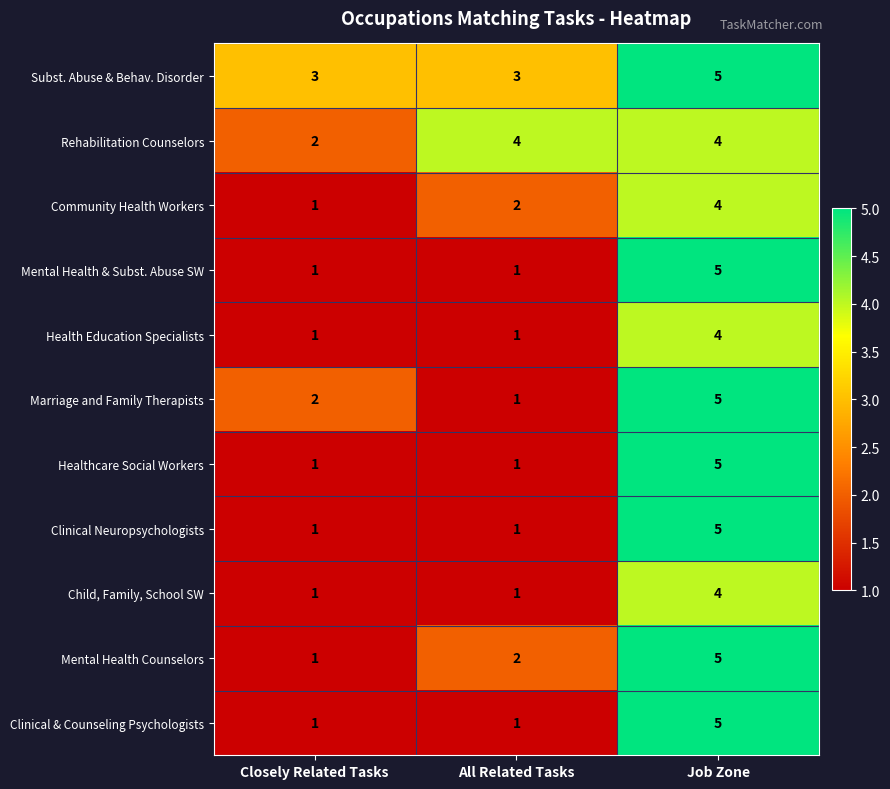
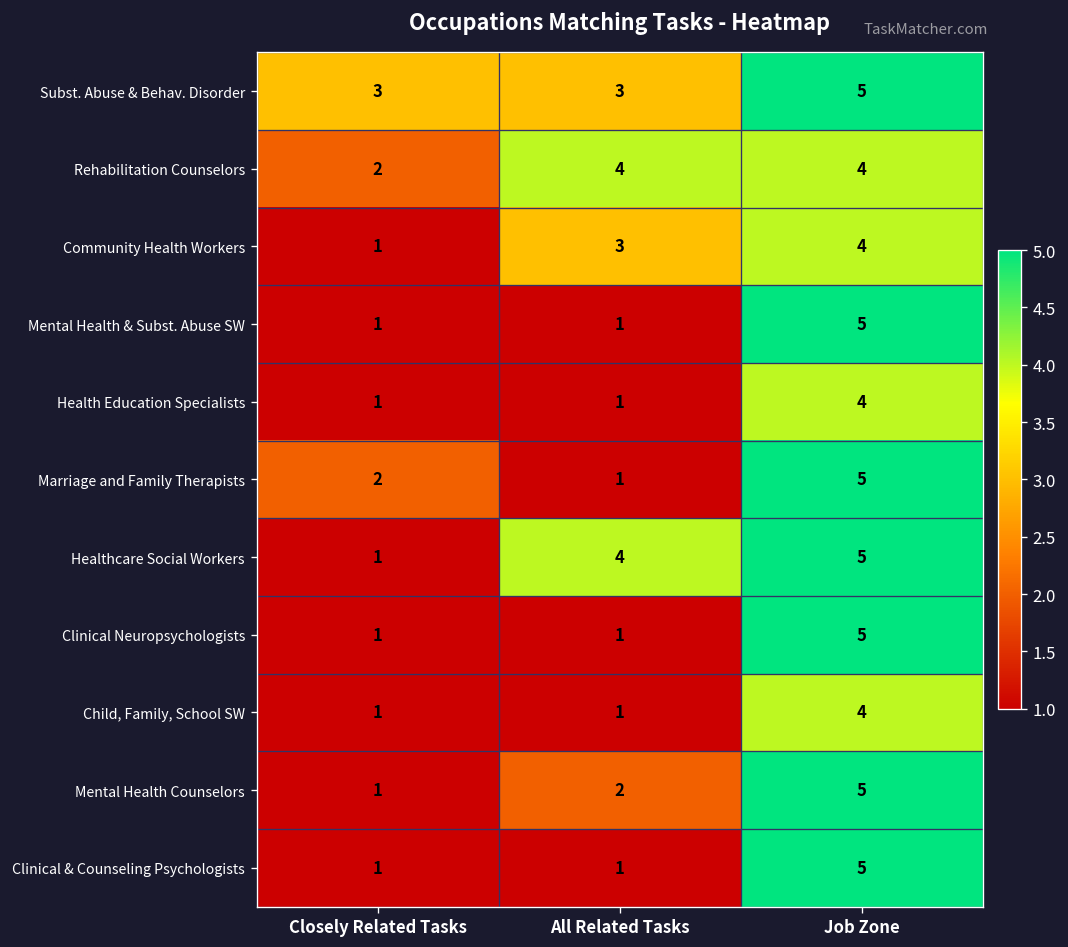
  {
    "Subst. Abuse & Behav. Disorder": {
      "Closely Related Tasks": 3,
      "All Related Tasks": 3,
      "Job Zone": 5
    },
    "Rehabilitation Counselors": {
      "Closely Related Tasks": 2,
      "All Related Tasks": 4,
      "Job Zone": 4
    },
    "Community Health Workers": {
      "Closely Related Tasks": 1,
-     "All Related Tasks": 2,
+     "All Related Tasks": 3,
      "Job Zone": 4
    },
    "Mental Health & Subst. Abuse SW": {
      "Closely Related Tasks": 1,
      "All Related Tasks": 1,
      "Job Zone": 5
    },
    "Health Education Specialists": {
      "Closely Related Tasks": 1,
      "All Related Tasks": 1,
      "Job Zone": 4
    },
    "Marriage and Family Therapists": {
      "Closely Related Tasks": 2,
      "All Related Tasks": 1,
      "Job Zone": 5
    },
    "Healthcare Social Workers": {
      "Closely Related Tasks": 1,
-     "All Related Tasks": 1,
+     "All Related Tasks": 4,
      "Job Zone": 5
    },
    "Clinical Neuropsychologists": {
      "Closely Related Tasks": 1,
      "All Related Tasks": 1,
      "Job Zone": 5
    },
    "Child, Family, School SW": {
      "Closely Related Tasks": 1,
      "All Related Tasks": 1,
      "Job Zone": 4
    },
    "Mental Health Counselors": {
      "Closely Related Tasks": 1,
      "All Related Tasks": 2,
      "Job Zone": 5
    },
    "Clinical & Counseling Psychologists": {
      "Closely Related Tasks": 1,
      "All Related Tasks": 1,
      "Job Zone": 5
    }
  }
